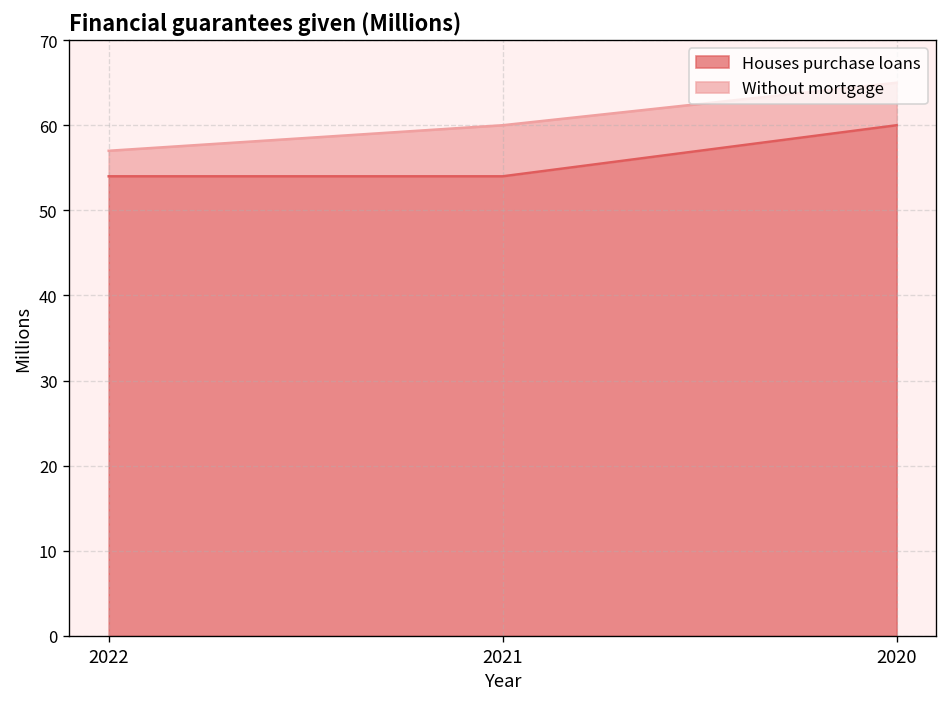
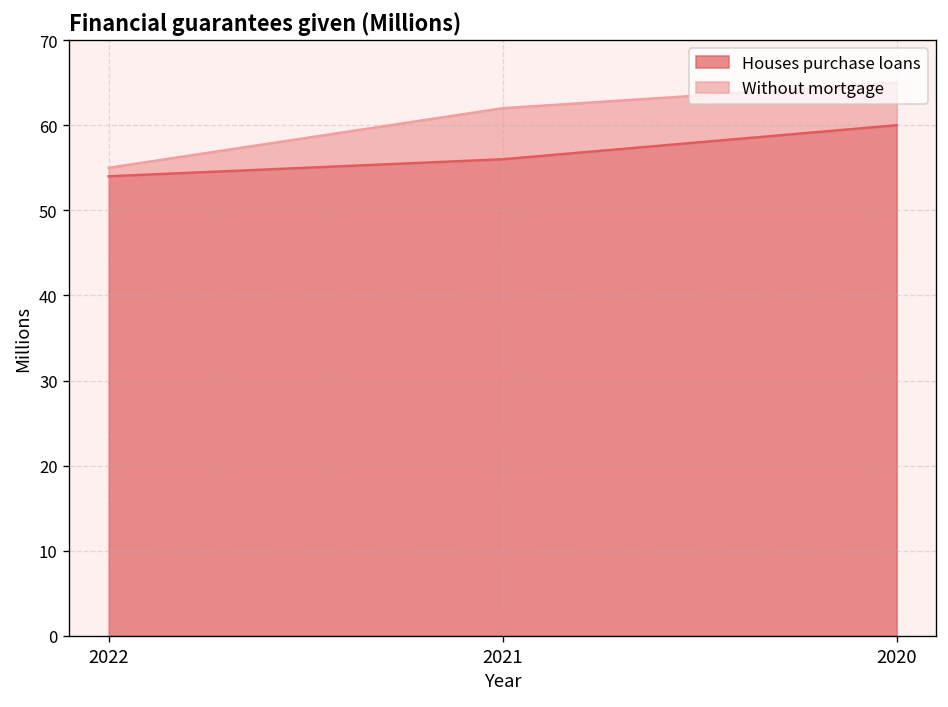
  {
    "Houses purchase loans": {
      "2022": 54,
-     "2021": 54,
+     "2021": 56,
      "2020": 60
    },
    "Without mortgage": {
-     "2022": 3,
+     "2022": 1,
      "2021": 6
    }
  }
